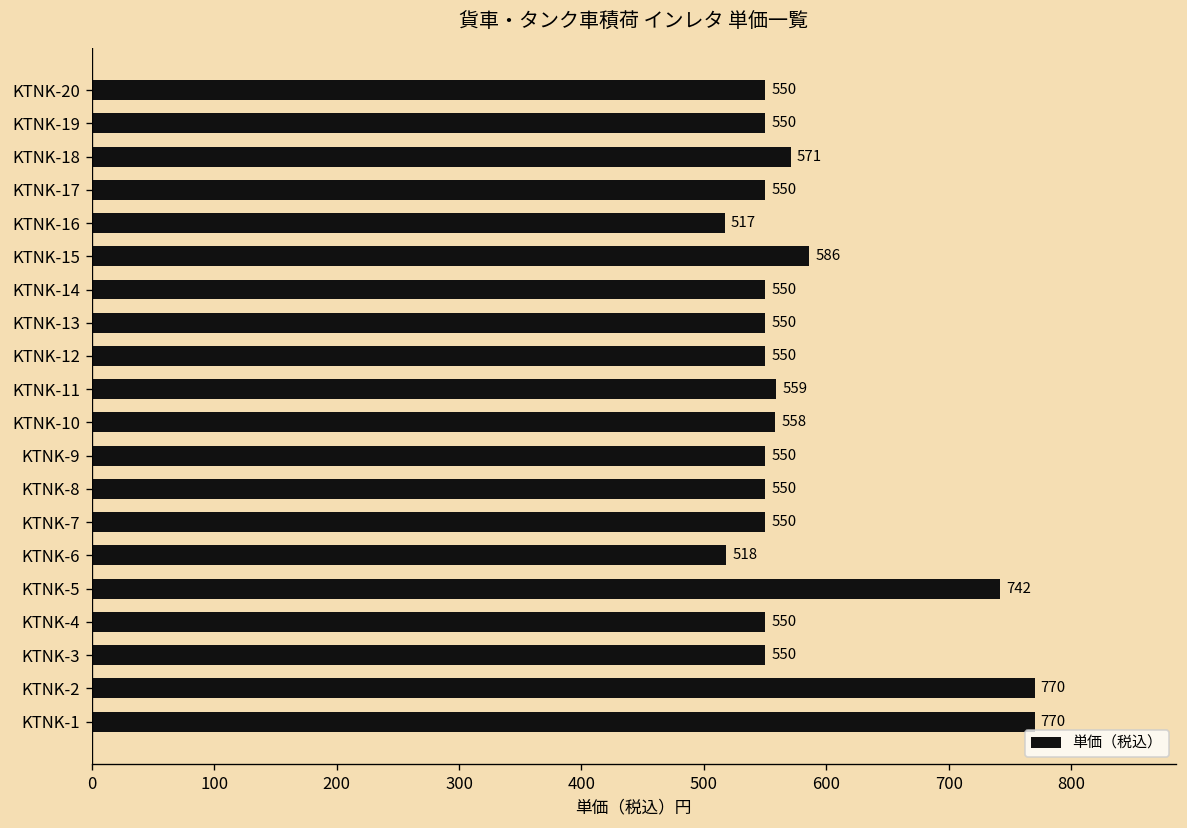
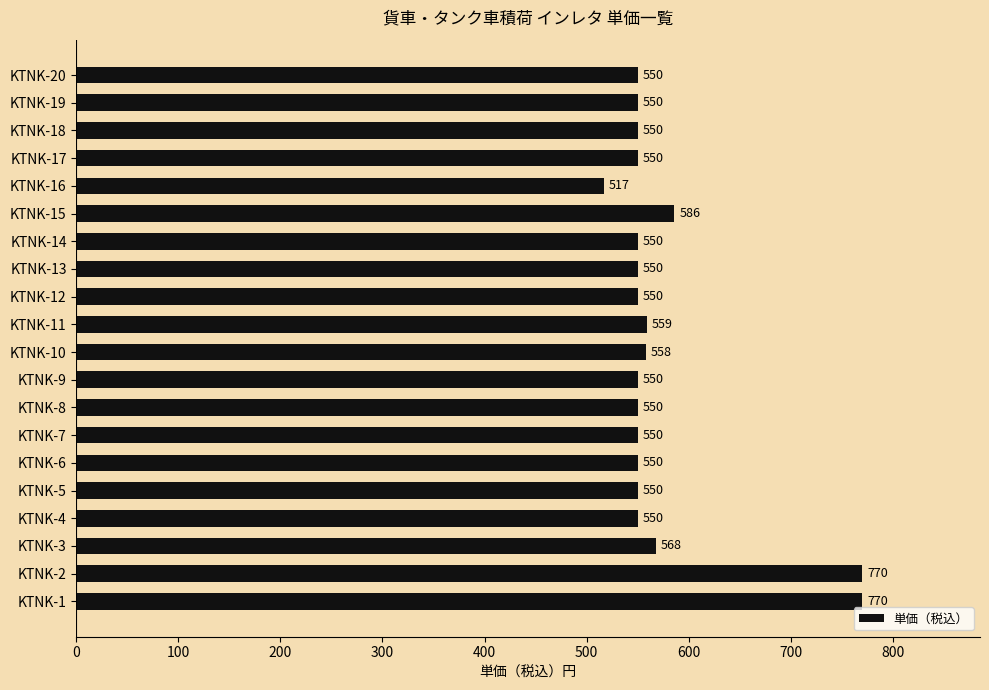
  {
    "KTNK-20": 550,
    "KTNK-19": 550,
-   "KTNK-18": 571,
+   "KTNK-18": 550,
    "KTNK-17": 550,
    "KTNK-16": 517,
    "KTNK-15": 586,
    "KTNK-14": 550,
    "KTNK-13": 550,
    "KTNK-12": 550,
    "KTNK-11": 559,
    "KTNK-10": 558,
    "KTNK-9": 550,
    "KTNK-8": 550,
    "KTNK-7": 550,
-   "KTNK-6": 518,
-   "KTNK-5": 742,
+   "KTNK-6": 550,
+   "KTNK-5": 550,
    "KTNK-4": 550,
-   "KTNK-3": 550,
+   "KTNK-3": 568,
    "KTNK-2": 770
  }
